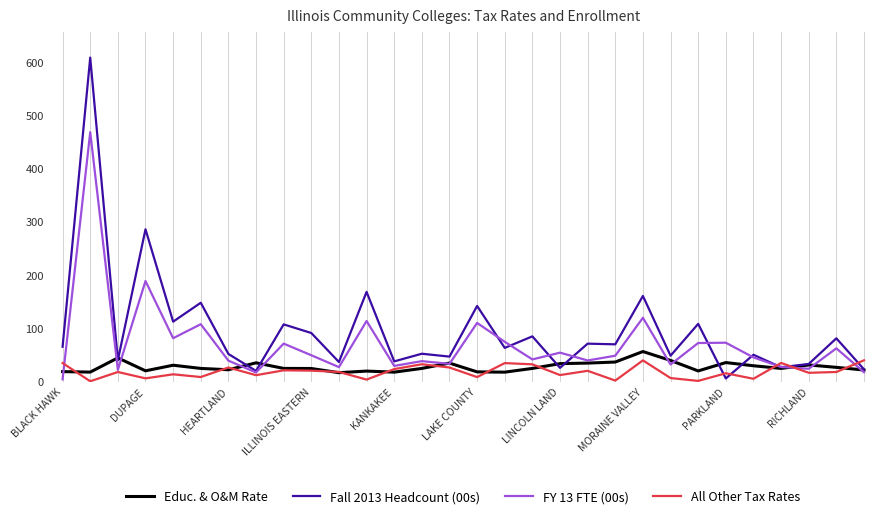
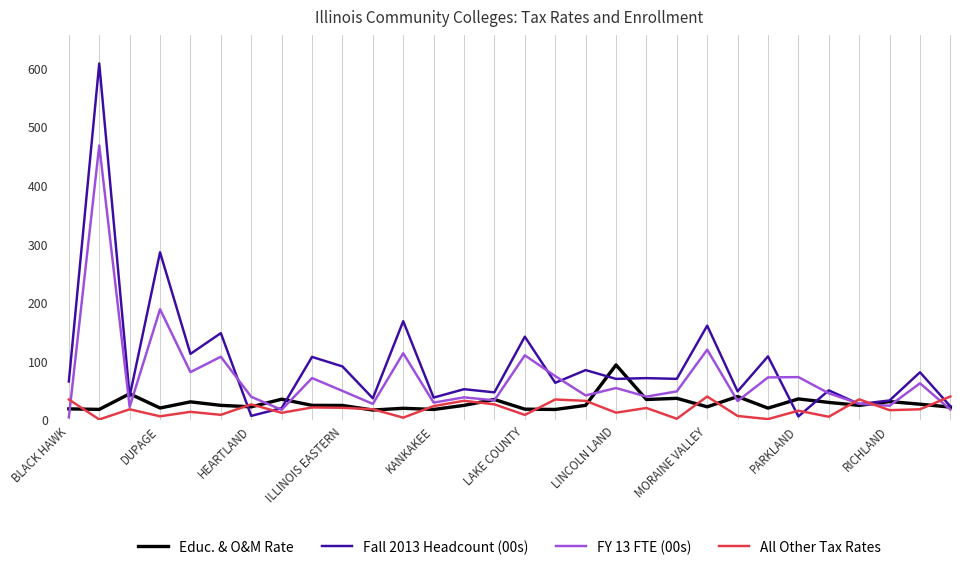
  {
    "Educ. & O&M Rate": {
      "BLACK HAWK": 20,
      "DUPAGE": 20,
      "KANKAKEE": 20,
      "LAKE COUNTY": 20,
-     "LINCOLN LAND": 30,
-     "MORAINE VALLEY": 60,
+     "LINCOLN LAND": 90,
+     "MORAINE VALLEY": 20,
      "PARKLAND": 40
    },
    "Fall 2013 Headcount (00s)": {
      "BLACK HAWK": 70,
      "DUPAGE": 290,
-     "HEARTLAND": 50,
+     "HEARTLAND": 10,
      "ILLINOIS EASTERN": 90,
      "KANKAKEE": 40,
      "LAKE COUNTY": 140,
-     "LINCOLN LAND": 30,
+     "LINCOLN LAND": 70,
      "MORAINE VALLEY": 160,
      "PARKLAND": 10
    },
    "FY 13 FTE (00s)": {
      "BLACK HAWK": 0,
      "DUPAGE": 190,
      "HEARTLAND": 40,
      "ILLINOIS EASTERN": 50,
      "KANKAKEE": 30,
      "LAKE COUNTY": 110,
      "LINCOLN LAND": 50,
      "MORAINE VALLEY": 120,
      "PARKLAND": 70,
      "RICHLAND": 20
    },
    "All Other Tax Rates": {
      "BLACK HAWK": 40,
      "DUPAGE": 10,
      "KANKAKEE": 20,
      "LAKE COUNTY": 10,
      "LINCOLN LAND": 10,
      "MORAINE VALLEY": 40,
      "PARKLAND": 20,
      "RICHLAND": 20
    }
  }
